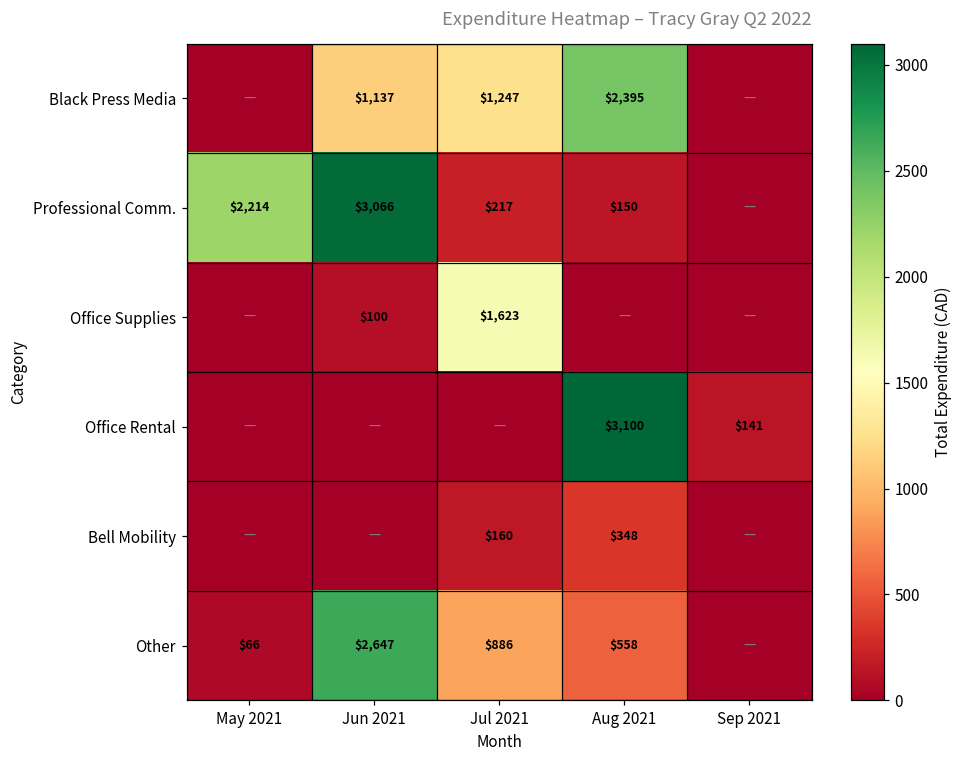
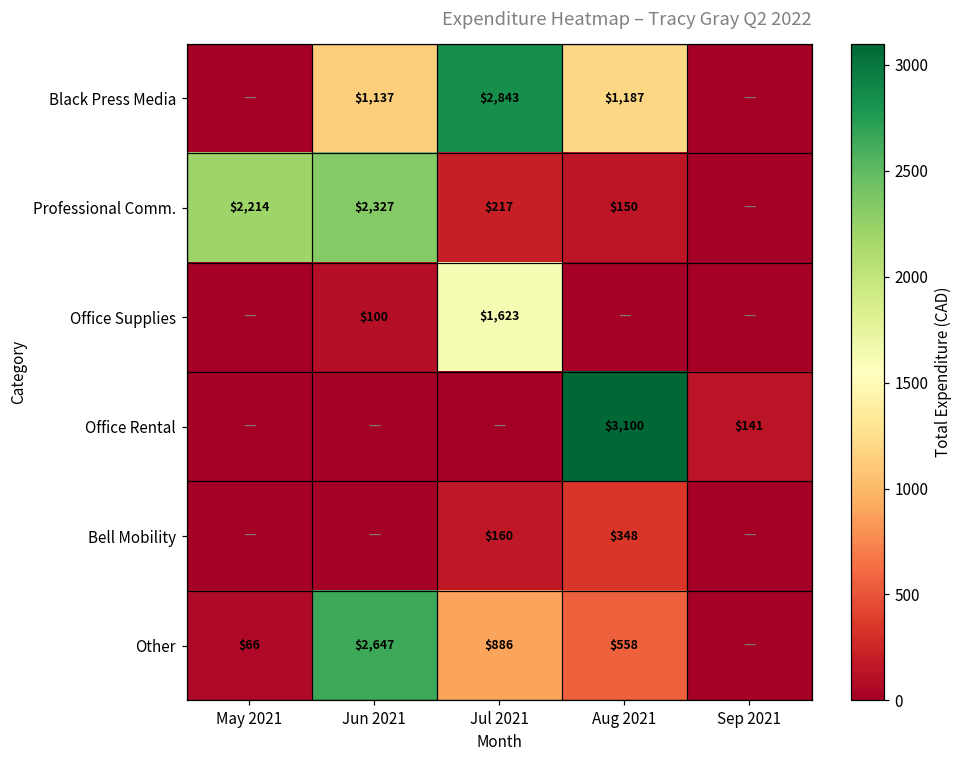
  {
    "Black Press Media": {
      "Jun 2021": "$1,137",
-     "Jul 2021": "$1,247",
-     "Aug 2021": "$2,395"
+     "Jul 2021": "$2,843",
+     "Aug 2021": "$1,187"
    },
    "Professional Comm.": {
      "May 2021": "$2,214",
-     "Jun 2021": "$3,066",
+     "Jun 2021": "$2,327",
      "Jul 2021": "$217",
      "Aug 2021": "$150"
    },
    "Office Supplies": {
      "Jun 2021": "$100",
      "Jul 2021": "$1,623"
    },
    "Office Rental": {
      "Aug 2021": "$3,100",
      "Sep 2021": "$141"
    },
    "Bell Mobility": {
      "Jul 2021": "$160",
      "Aug 2021": "$348"
    },
    "Other": {
      "May 2021": "$66",
      "Jun 2021": "$2,647",
      "Jul 2021": "$886",
      "Aug 2021": "$558"
    }
  }
